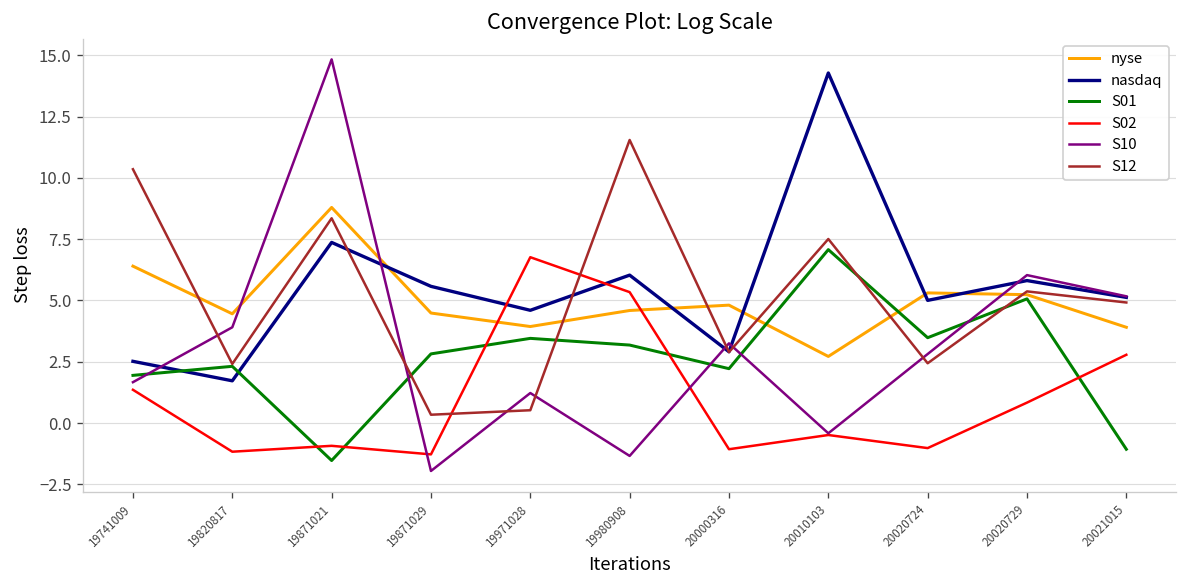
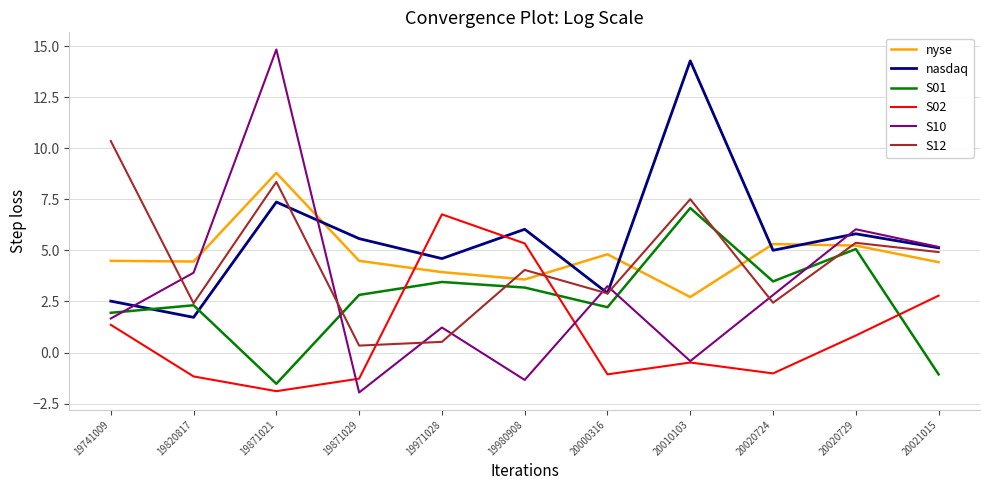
  {
    "nyse": {
-     "19741009": 6.4,
+     "19741009": 4.5,
      "19820817": 4.5,
      "19871021": 8.8,
      "19871029": 4.5,
      "19971028": 3.9,
-     "19980908": 4.6,
+     "19980908": 3.6,
      "20000316": 4.8,
      "20010103": 2.7,
      "20020724": 5.3,
      "20020729": 5.2,
-     "20021015": 3.9
+     "20021015": 4.4
    },
    "nasdaq": {
      "19741009": 2.5,
      "19820817": 1.7,
      "19871021": 7.4,
      "19871029": 5.6,
      "19971028": 4.6,
      "19980908": 6.0,
      "20010103": 14.3,
      "20020724": 5.0,
      "20020729": 5.8
    },
    "S01": {
      "19741009": 1.9,
      "19871021": -1.5,
      "19871029": 2.8,
      "19971028": 3.5,
      "19980908": 3.2,
      "20000316": 2.2,
      "20010103": 7.1,
      "20020724": 3.5,
      "20020729": 5.1,
      "20021015": -1.1
    },
    "S02": {
      "19741009": 1.4,
      "19820817": -1.2,
-     "19871021": -0.9,
+     "19871021": -1.9,
      "19871029": -1.3,
      "19971028": 6.8,
      "19980908": 5.3,
      "20000316": -1.1,
      "20020724": -1.0,
      "20020729": 0.8,
      "20021015": 2.8
    },
    "S10": {
      "19741009": 1.7,
      "19820817": 3.9,
      "19871021": 14.8,
      "19871029": -2.0,
      "19971028": 1.2,
      "19980908": -1.3,
      "20000316": 3.2,
      "20020724": 2.8,
      "20020729": 6.0
    },
    "S12": {
      "19741009": 10.4,
      "19871021": 8.4,
      "19871029": 0.3,
      "19971028": 0.5,
-     "19980908": 11.5,
+     "19980908": 4.0,
      "20010103": 7.5,
      "20020724": 2.4,
      "20020729": 5.4,
      "20021015": 4.9
    }
  }
